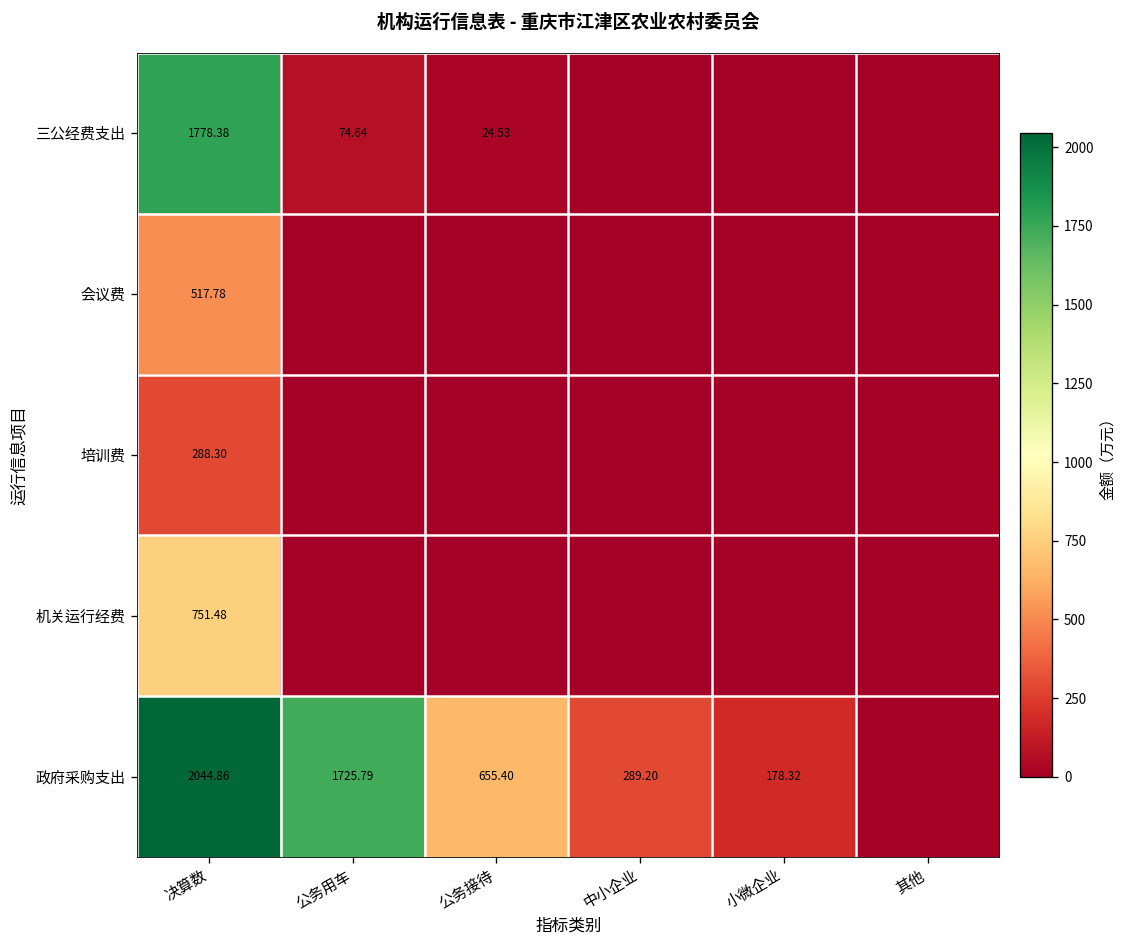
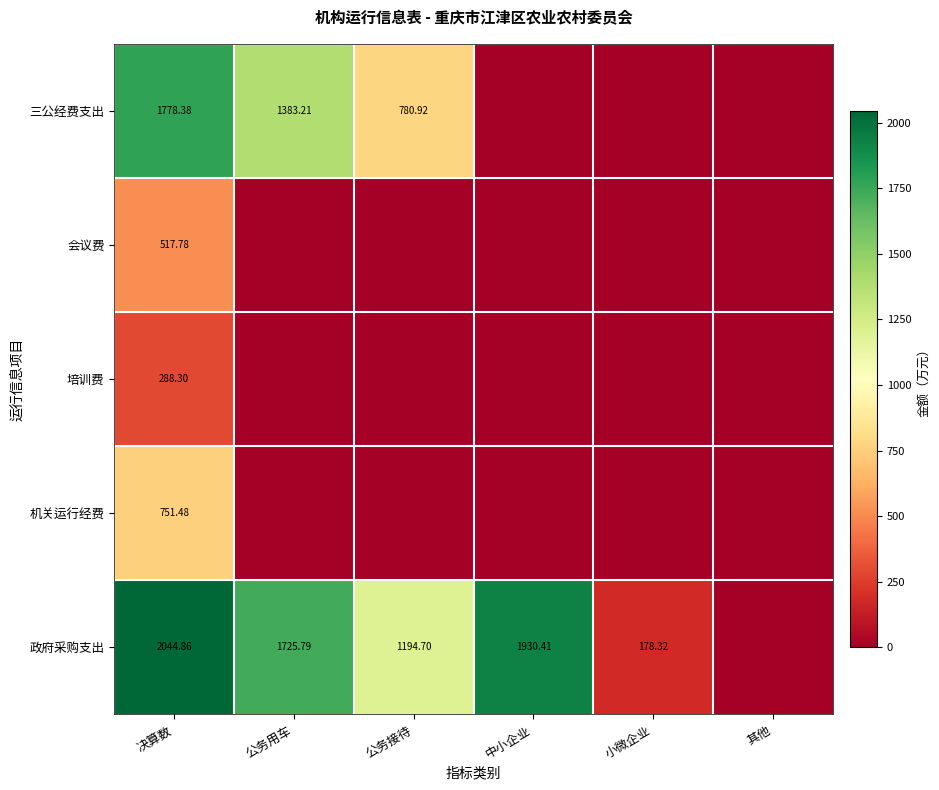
  {
    "三公经费支出": {
      "决算数": 1778.38,
-     "公务用车": 74.64,
-     "公务接待": 24.53
+     "公务用车": 1383.21,
+     "公务接待": 780.92
    },
    "会议费": {
      "决算数": 517.78
    },
    "培训费": {
      "决算数": 288.30
    },
    "机关运行经费": {
      "决算数": 751.48
    },
    "政府采购支出": {
      "决算数": 2044.86,
      "公务用车": 1725.79,
-     "公务接待": 655.40,
-     "中小企业": 289.20,
+     "公务接待": 1194.70,
+     "中小企业": 1930.41,
      "小微企业": 178.32
    }
  }
